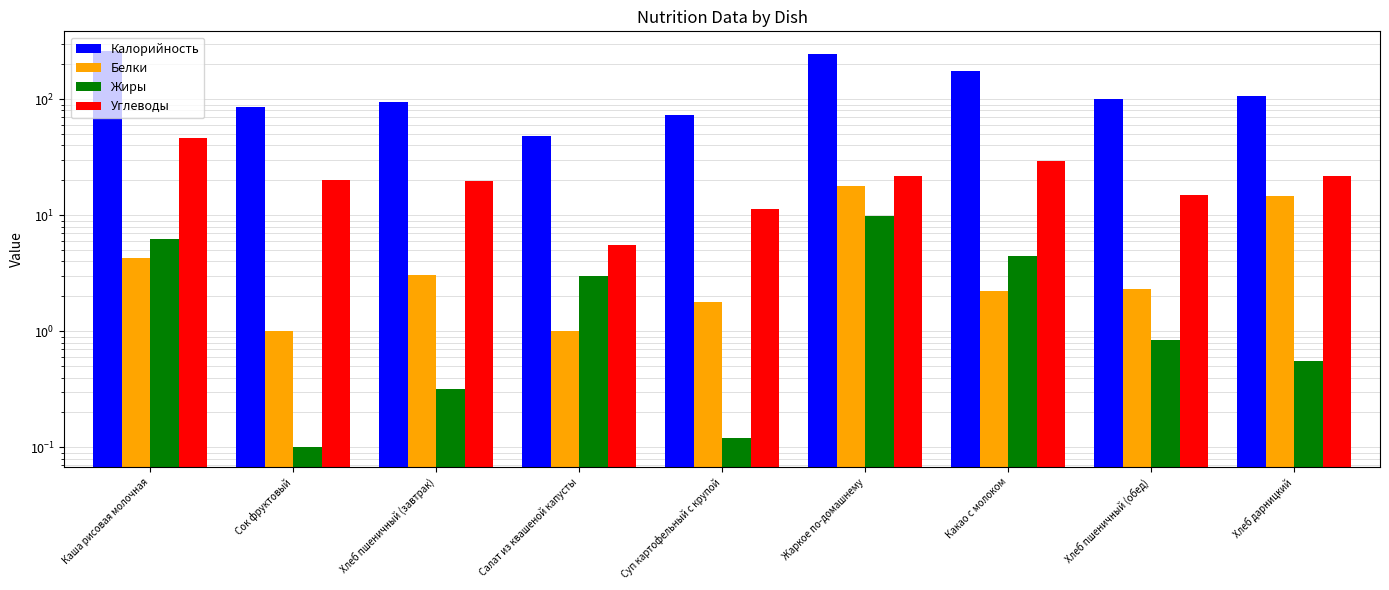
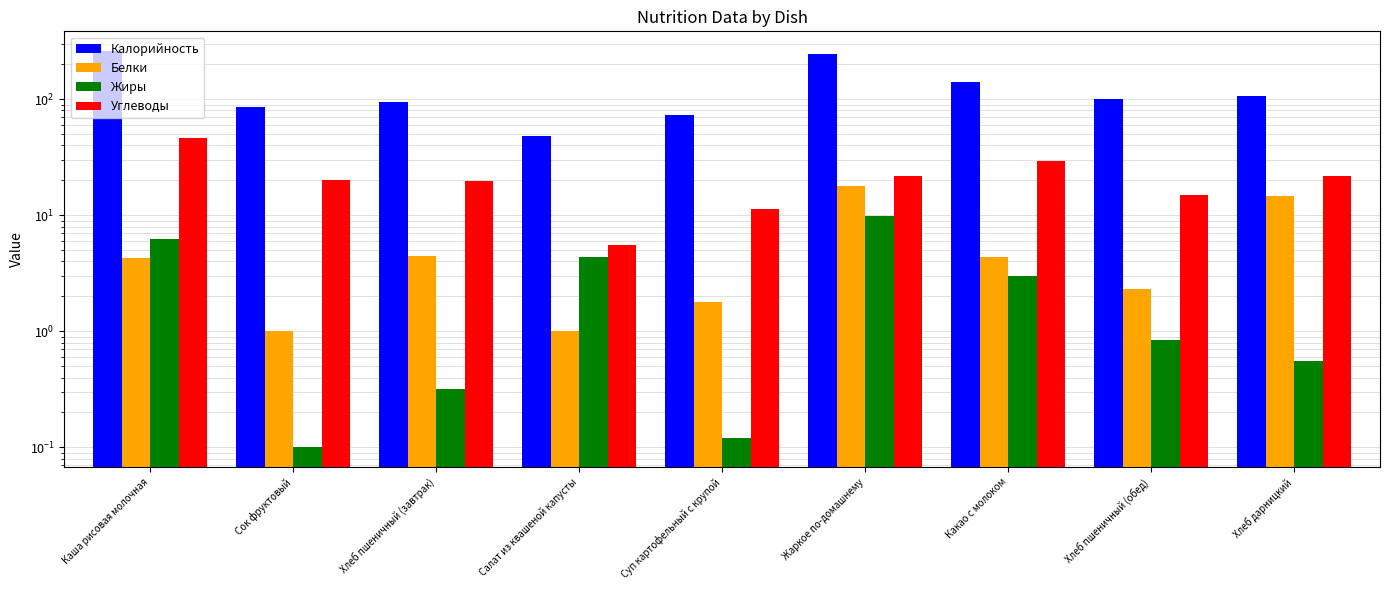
  {
    "Калорийность": {
      "Сок фруктовый": 90,
      "Хлеб пшеничный (завтрак)": 90,
      "Салат из квашеной капусты": 48,
      "Суп картофельный с крупой": 70,
      "Жаркое по-домашнему": 250,
-     "Какао с молоком": 180,
+     "Какао с молоком": 140,
      "Хлеб пшеничный (обед)": 100,
      "Хлеб дарницкий": 110
    },
    "Белки": {
      "Каша рисовая молочная": 4.3,
      "Сок фруктовый": 1.0,
-     "Хлеб пшеничный (завтрак)": 3.1,
+     "Хлеб пшеничный (завтрак)": 4.4,
      "Салат из квашеной капусты": 1.0,
      "Суп картофельный с крупой": 1.8,
      "Жаркое по-домашнему": 18,
-     "Какао с молоком": 2.2,
+     "Какао с молоком": 4.4,
      "Хлеб пшеничный (обед)": 2.3,
      "Хлеб дарницкий": 15
    },
    "Жиры": {
      "Каша рисовая молочная": 6,
      "Сок фруктовый": 0.1,
      "Хлеб пшеничный (завтрак)": 0.32,
-     "Салат из квашеной капусты": 3.0,
+     "Салат из квашеной капусты": 4.4,
      "Суп картофельный с крупой": 0.12,
      "Жаркое по-домашнему": 10,
-     "Какао с молоком": 4.5,
+     "Какао с молоком": 3.0,
      "Хлеб пшеничный (обед)": 0.9,
      "Хлеб дарницкий": 0.6
    },
    "Углеводы": {
      "Каша рисовая молочная": 46,
      "Сок фруктовый": 20,
      "Хлеб пшеничный (завтрак)": 20,
      "Салат из квашеной капусты": 6,
      "Суп картофельный с крупой": 11,
      "Жаркое по-домашнему": 22,
      "Какао с молоком": 29,
      "Хлеб пшеничный (обед)": 15,
      "Хлеб дарницкий": 22
    }
  }
